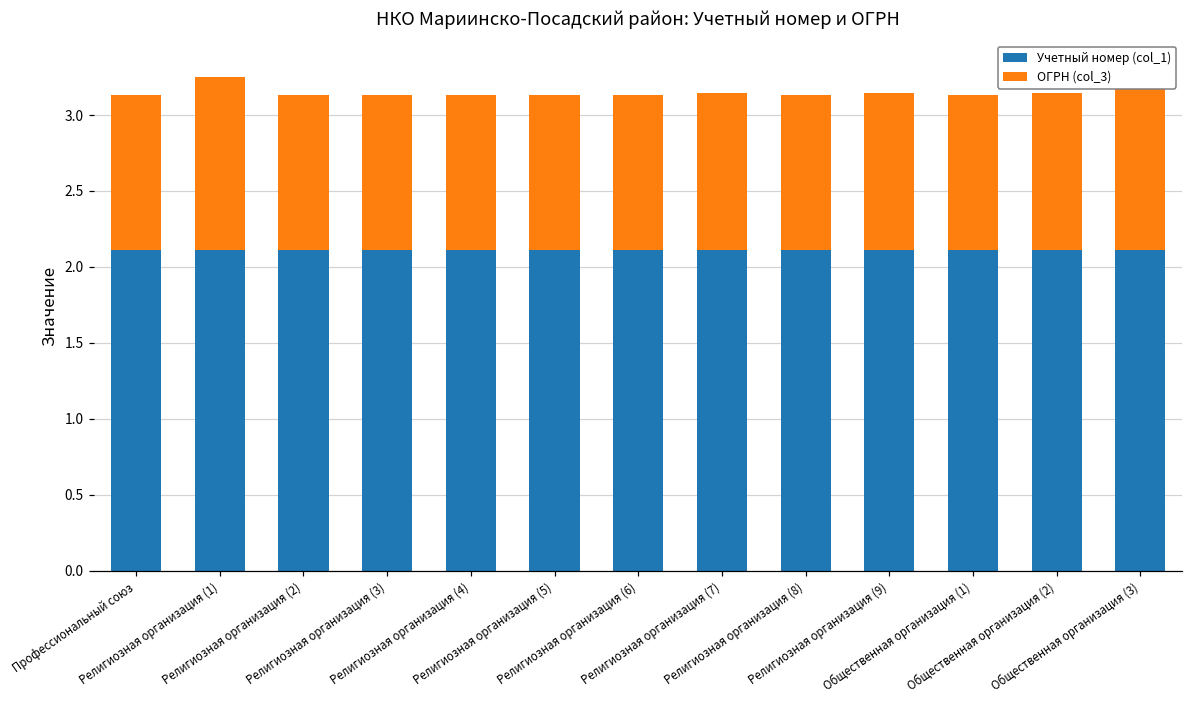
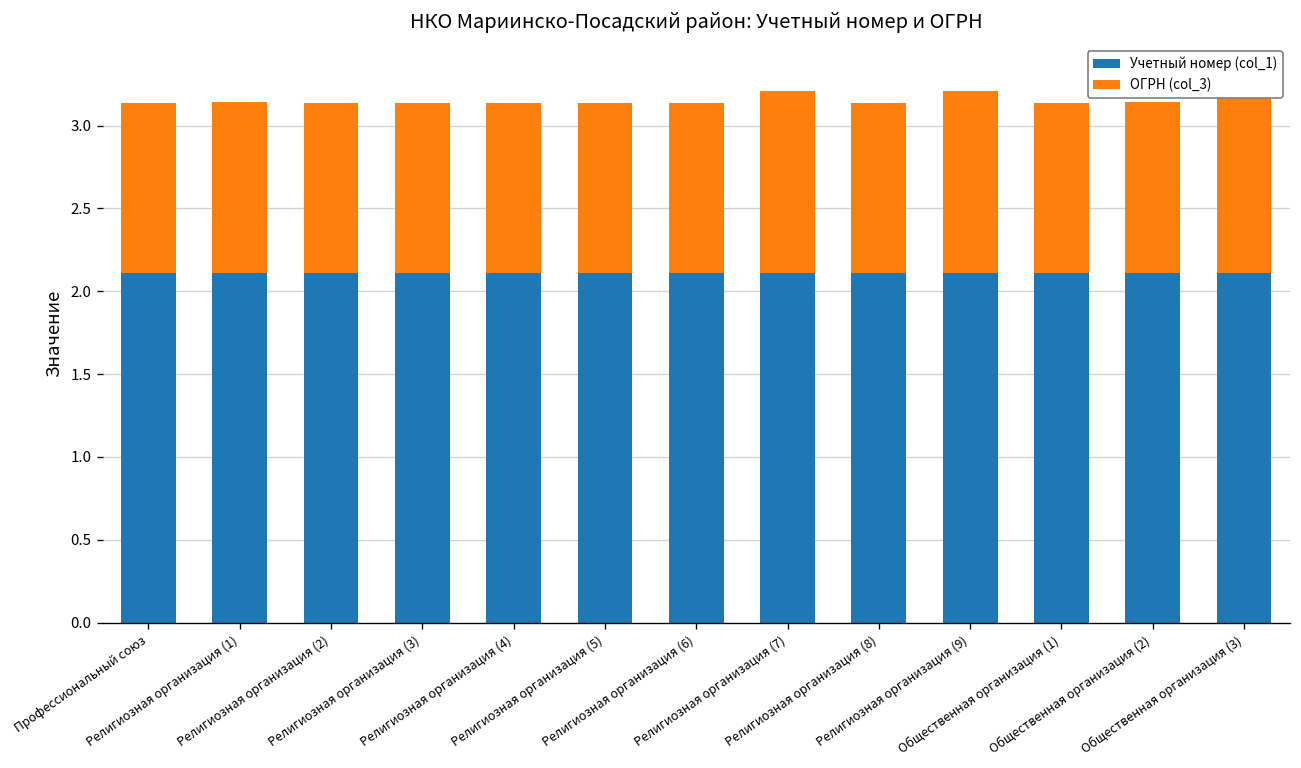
  {
    "Учетный номер (col_1)": {
      "Профессиональный союз": 2.11,
      "Религиозная организация (1)": 2.11,
      "Религиозная организация (2)": 2.11,
      "Религиозная организация (3)": 2.11,
      "Религиозная организация (4)": 2.11,
      "Религиозная организация (5)": 2.11,
      "Религиозная организация (6)": 2.11,
      "Религиозная организация (7)": 2.11,
      "Религиозная организация (8)": 2.11,
      "Религиозная организация (9)": 2.11,
      "Общественная организация (1)": 2.11,
      "Общественная организация (2)": 2.11,
      "Общественная организация (3)": 2.11
    },
    "ОГРН (col_3)": {
      "Профессиональный союз": 1.02,
-     "Религиозная организация (1)": 1.14,
+     "Религиозная организация (1)": 1.03,
      "Религиозная организация (2)": 1.02,
      "Религиозная организация (3)": 1.02,
      "Религиозная организация (4)": 1.02,
      "Религиозная организация (5)": 1.02,
      "Религиозная организация (6)": 1.02,
-     "Религиозная организация (7)": 1.03,
+     "Религиозная организация (7)": 1.10,
      "Религиозная организация (8)": 1.02,
-     "Религиозная организация (9)": 1.03,
+     "Религиозная организация (9)": 1.10,
      "Общественная организация (1)": 1.02,
      "Общественная организация (2)": 1.03
    }
  }
